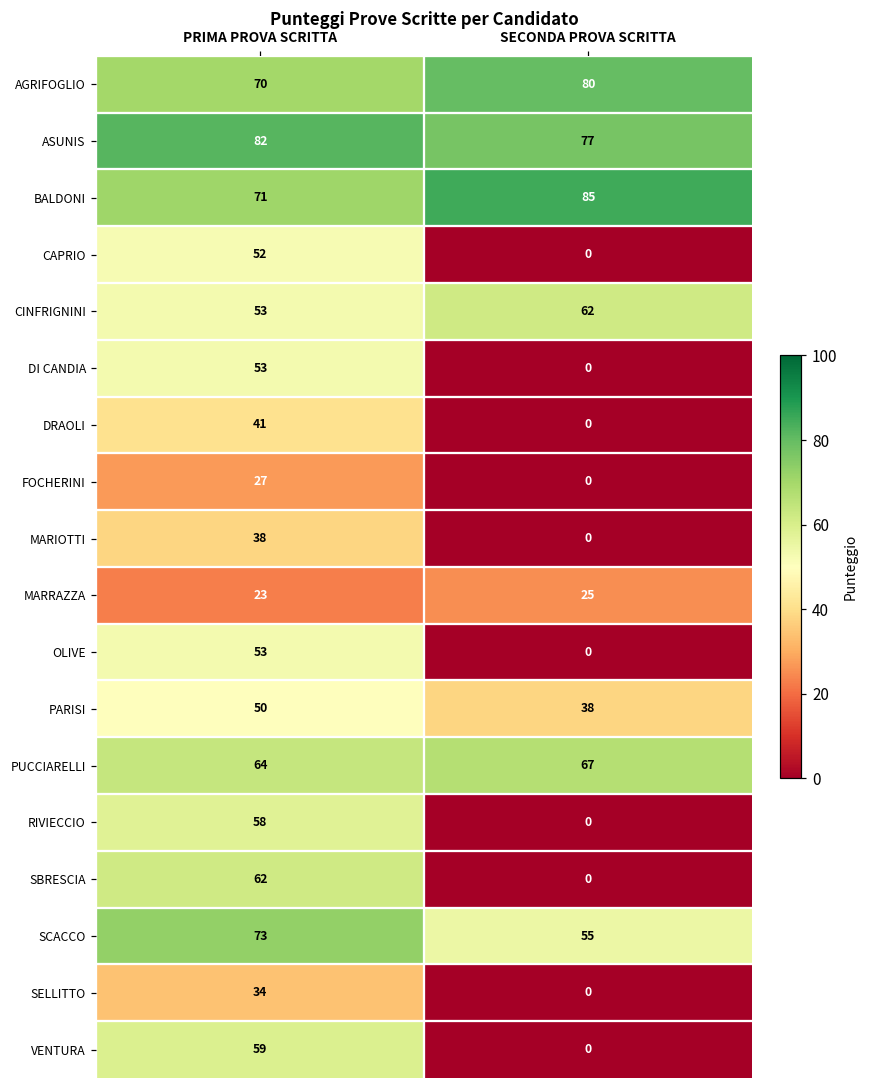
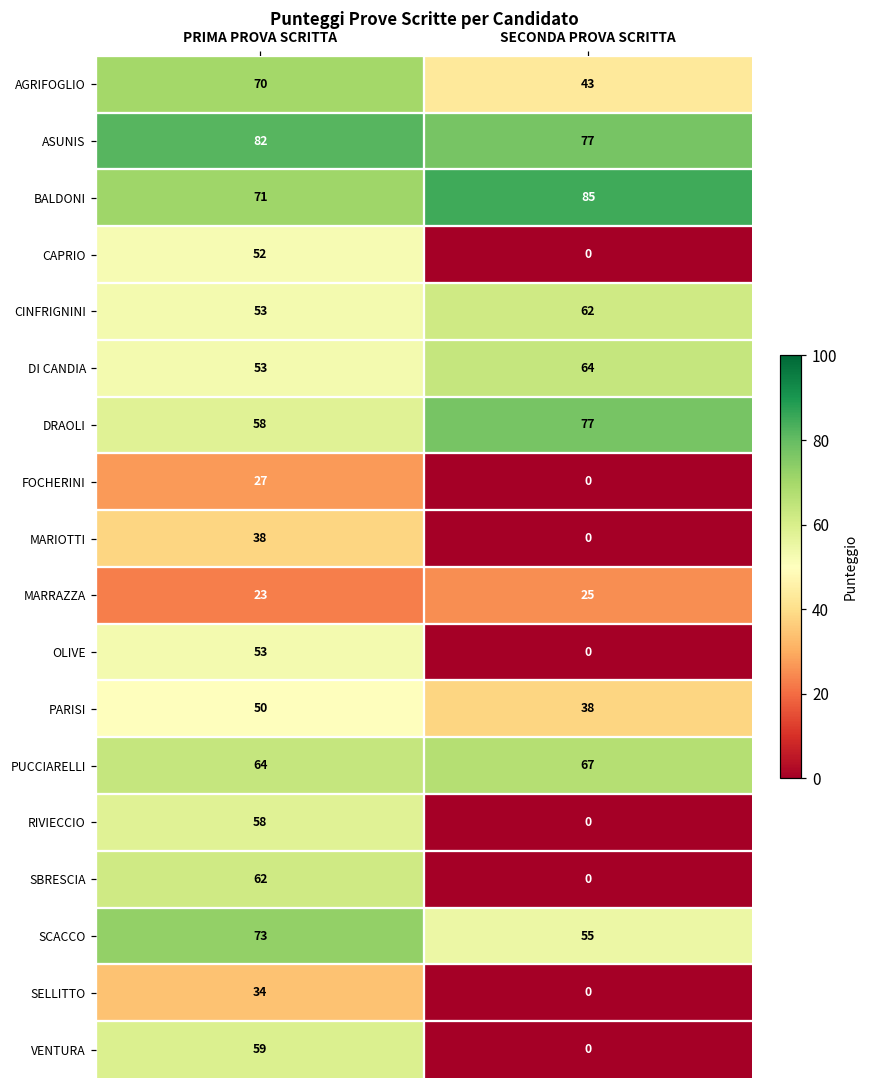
  {
    "AGRIFOGLIO": {
      "PRIMA PROVA SCRITTA": 70,
-     "SECONDA PROVA SCRITTA": 80
+     "SECONDA PROVA SCRITTA": 43
    },
    "ASUNIS": {
      "PRIMA PROVA SCRITTA": 82,
      "SECONDA PROVA SCRITTA": 77
    },
    "BALDONI": {
      "PRIMA PROVA SCRITTA": 71,
      "SECONDA PROVA SCRITTA": 85
    },
    "CAPRIO": {
      "PRIMA PROVA SCRITTA": 52,
      "SECONDA PROVA SCRITTA": 0
    },
    "CINFRIGNINI": {
      "PRIMA PROVA SCRITTA": 53,
      "SECONDA PROVA SCRITTA": 62
    },
    "DI CANDIA": {
      "PRIMA PROVA SCRITTA": 53,
-     "SECONDA PROVA SCRITTA": 0
+     "SECONDA PROVA SCRITTA": 64
    },
    "DRAOLI": {
-     "PRIMA PROVA SCRITTA": 41,
-     "SECONDA PROVA SCRITTA": 0
+     "PRIMA PROVA SCRITTA": 58,
+     "SECONDA PROVA SCRITTA": 77
    },
    "FOCHERINI": {
      "PRIMA PROVA SCRITTA": 27,
      "SECONDA PROVA SCRITTA": 0
    },
    "MARIOTTI": {
      "PRIMA PROVA SCRITTA": 38,
      "SECONDA PROVA SCRITTA": 0
    },
    "MARRAZZA": {
      "PRIMA PROVA SCRITTA": 23,
      "SECONDA PROVA SCRITTA": 25
    },
    "OLIVE": {
      "PRIMA PROVA SCRITTA": 53,
      "SECONDA PROVA SCRITTA": 0
    },
    "PARISI": {
      "PRIMA PROVA SCRITTA": 50,
      "SECONDA PROVA SCRITTA": 38
    },
    "PUCCIARELLI": {
      "PRIMA PROVA SCRITTA": 64,
      "SECONDA PROVA SCRITTA": 67
    },
    "RIVIECCIO": {
      "PRIMA PROVA SCRITTA": 58,
      "SECONDA PROVA SCRITTA": 0
    },
    "SBRESCIA": {
      "PRIMA PROVA SCRITTA": 62,
      "SECONDA PROVA SCRITTA": 0
    },
    "SCACCO": {
      "PRIMA PROVA SCRITTA": 73,
      "SECONDA PROVA SCRITTA": 55
    },
    "SELLITTO": {
      "PRIMA PROVA SCRITTA": 34,
      "SECONDA PROVA SCRITTA": 0
    },
    "VENTURA": {
      "PRIMA PROVA SCRITTA": 59,
      "SECONDA PROVA SCRITTA": 0
    }
  }
